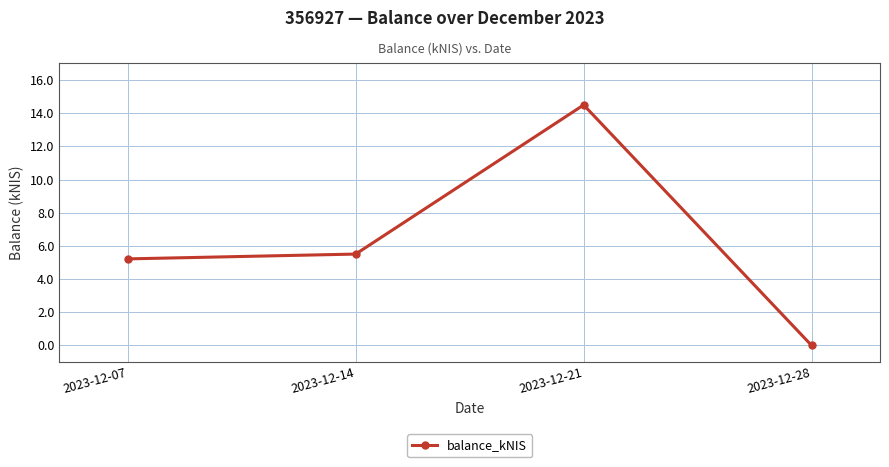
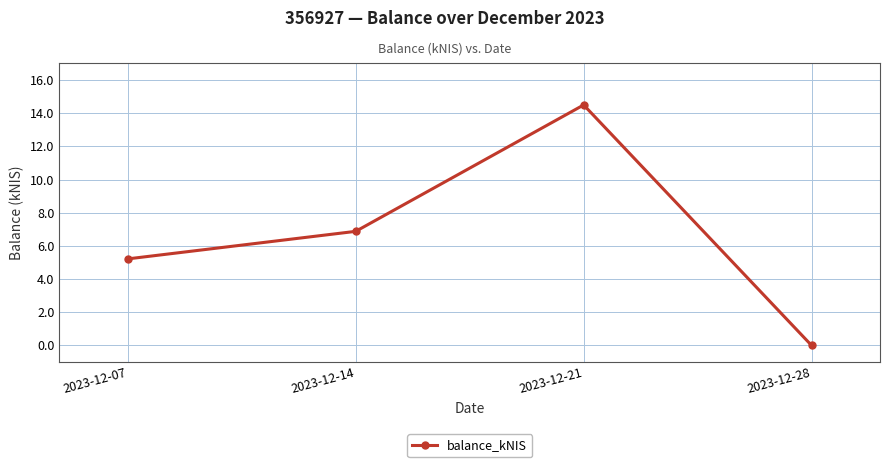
  {
    "2023-12-07": 5.2,
-   "2023-12-14": 5.5,
+   "2023-12-14": 6.9,
    "2023-12-21": 14.5,
    "2023-12-28": 0.0
  }
